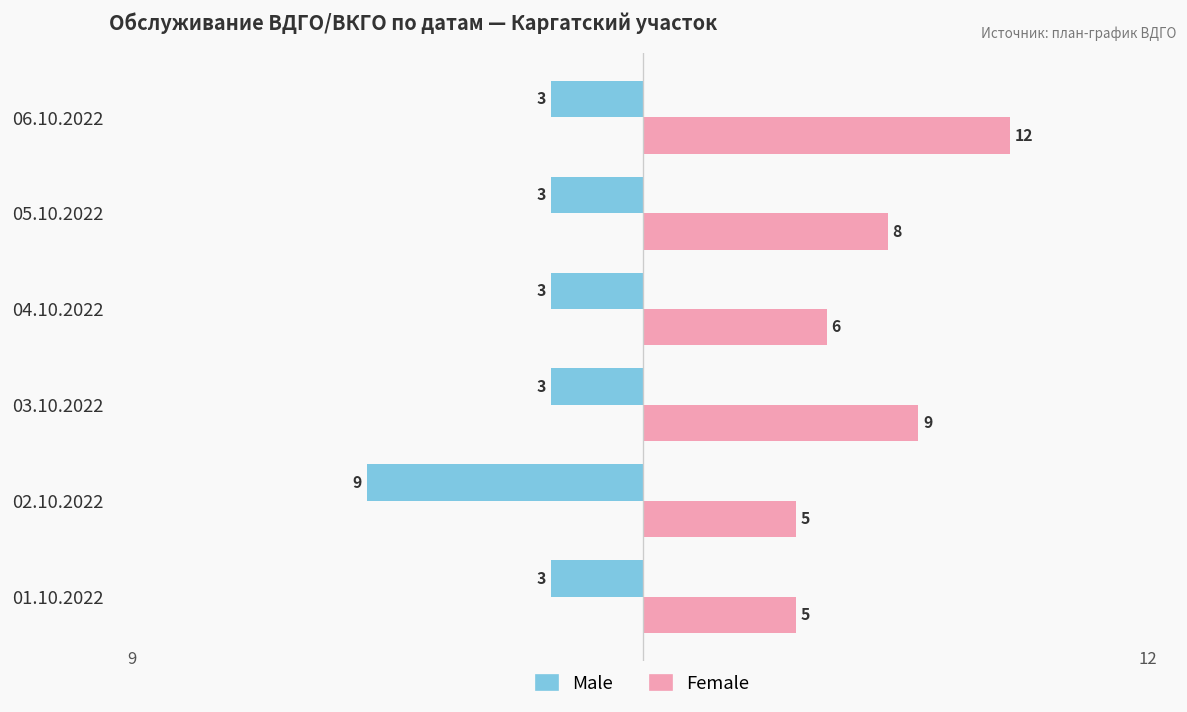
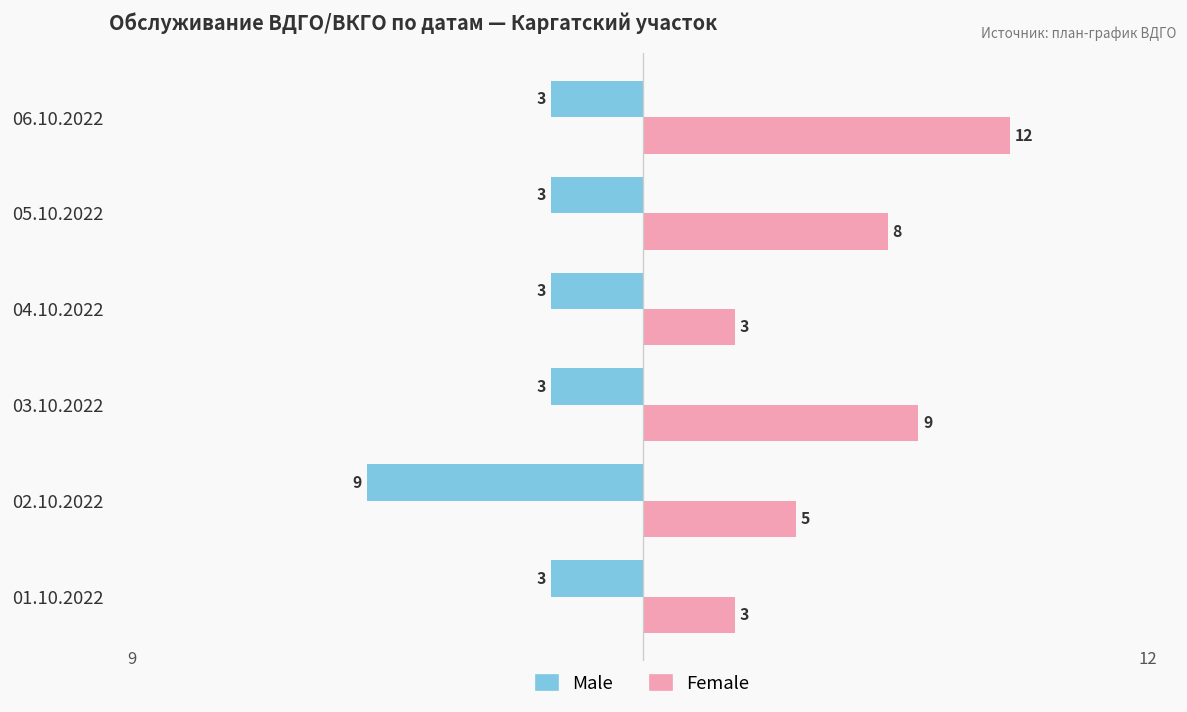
  {
    "Female": {
      "06.10.2022": 12,
      "05.10.2022": 8,
-     "04.10.2022": 6,
+     "04.10.2022": 3,
      "03.10.2022": 9,
      "02.10.2022": 5,
-     "01.10.2022": 5
+     "01.10.2022": 3
    }
  }
